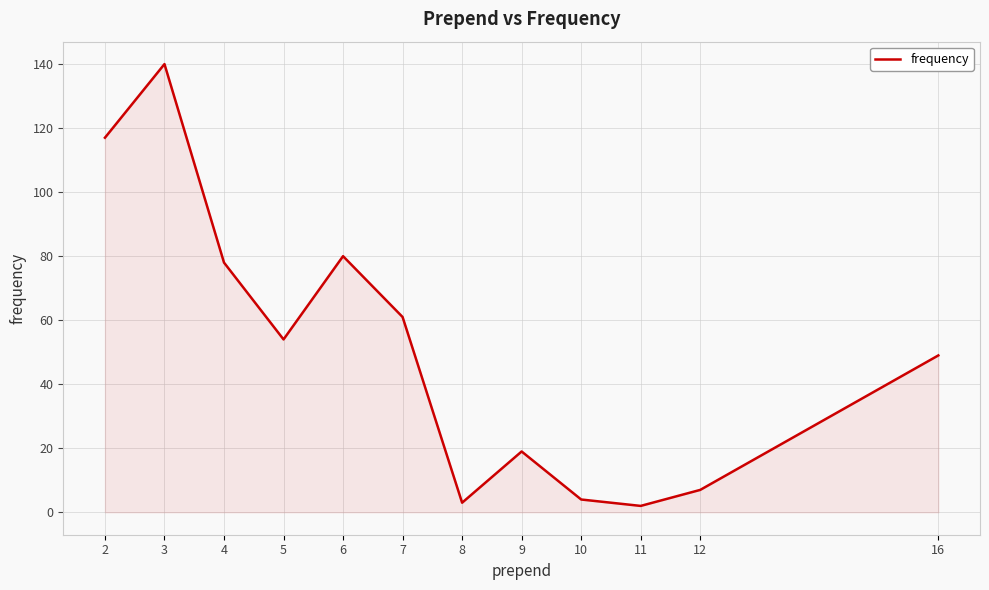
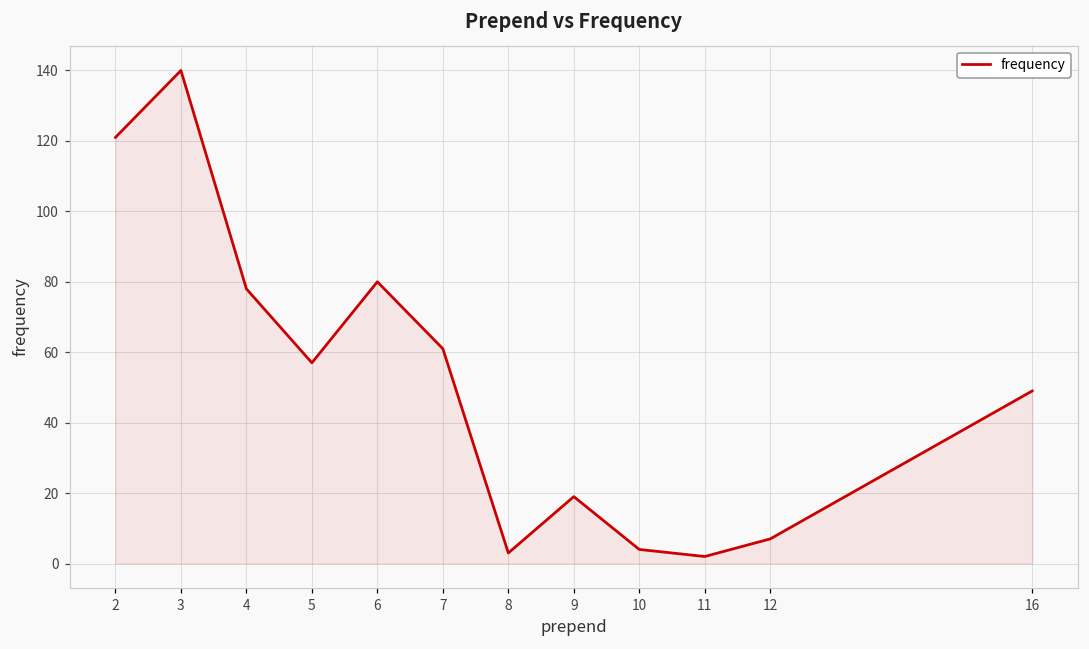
  {
-   "2": 117,
+   "2": 121,
    "3": 140,
    "4": 78,
-   "5": 54,
+   "5": 57,
    "6": 80,
    "7": 61,
    "8": 3,
    "9": 19,
    "10": 4,
    "11": 2,
    "12": 7,
    "16": 49
  }
